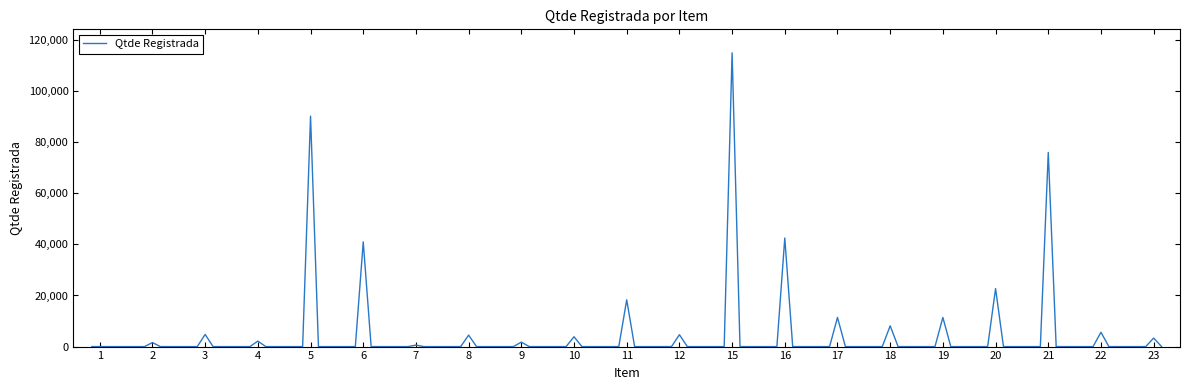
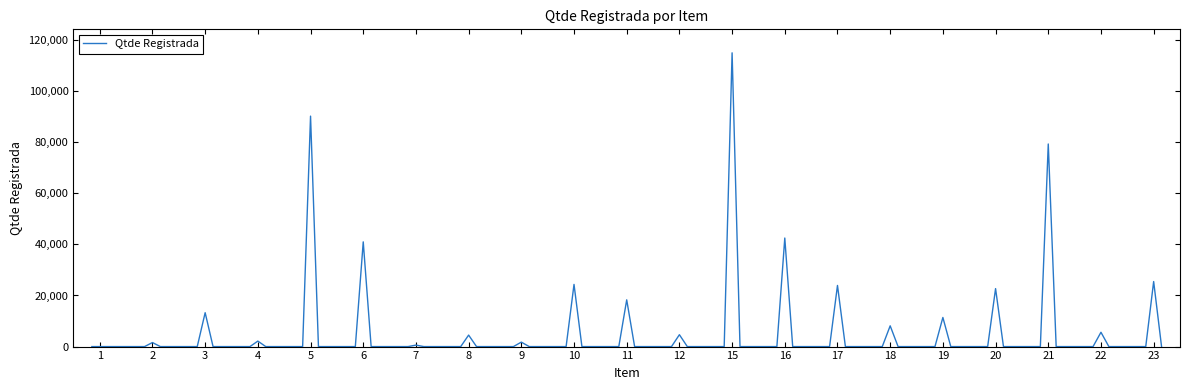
  {
    "1": "0",
    "2": "2,000",
-   "3": "5,000",
+   "3": "13,000",
    "4": "2,000",
    "5": "90,000",
    "6": "41,000",
    "7": "1,000",
    "8": "5,000",
    "9": "2,000",
-   "10": "4,000",
+   "10": "24,000",
    "11": "18,000",
    "12": "5,000",
    "15": "115,000",
    "16": "42,000",
-   "17": "11,000",
+   "17": "24,000",
    "18": "8,000",
    "19": "11,000",
    "20": "23,000",
-   "21": "76,000",
+   "21": "79,000",
    "22": "6,000",
-   "23": "3,000"
+   "23": "25,000"
  }
